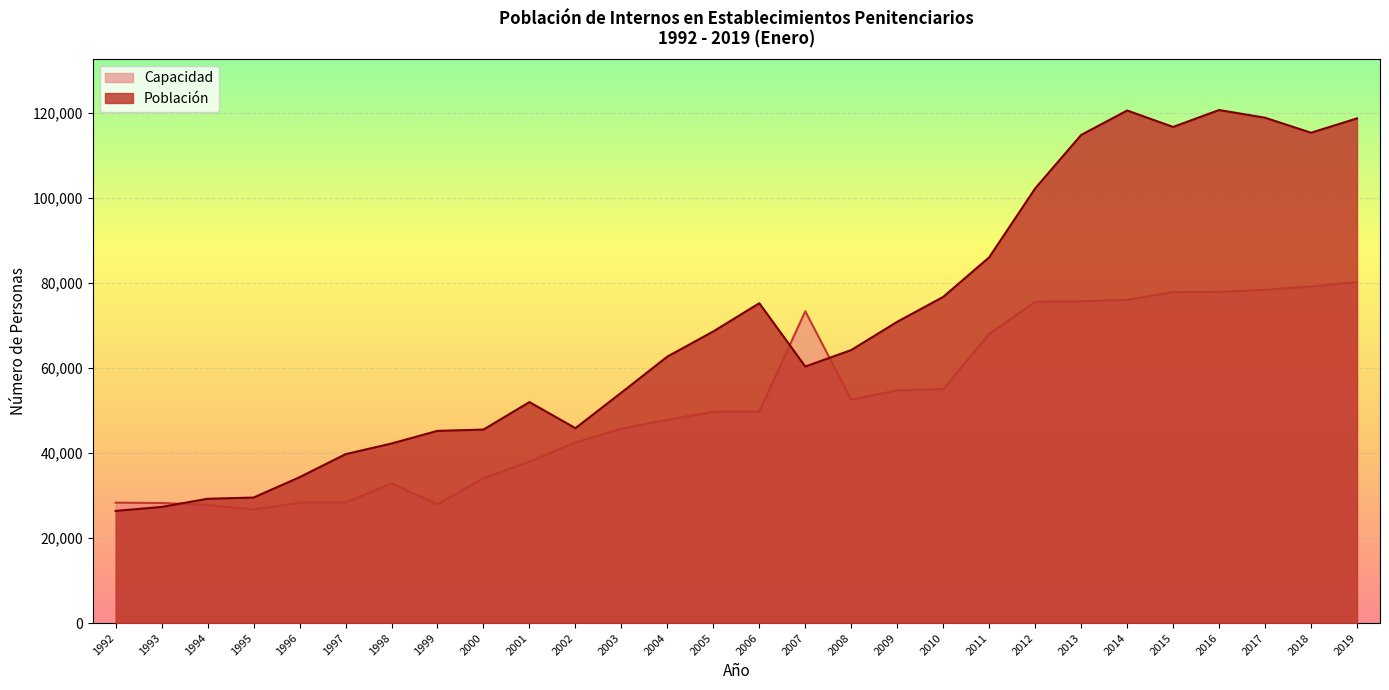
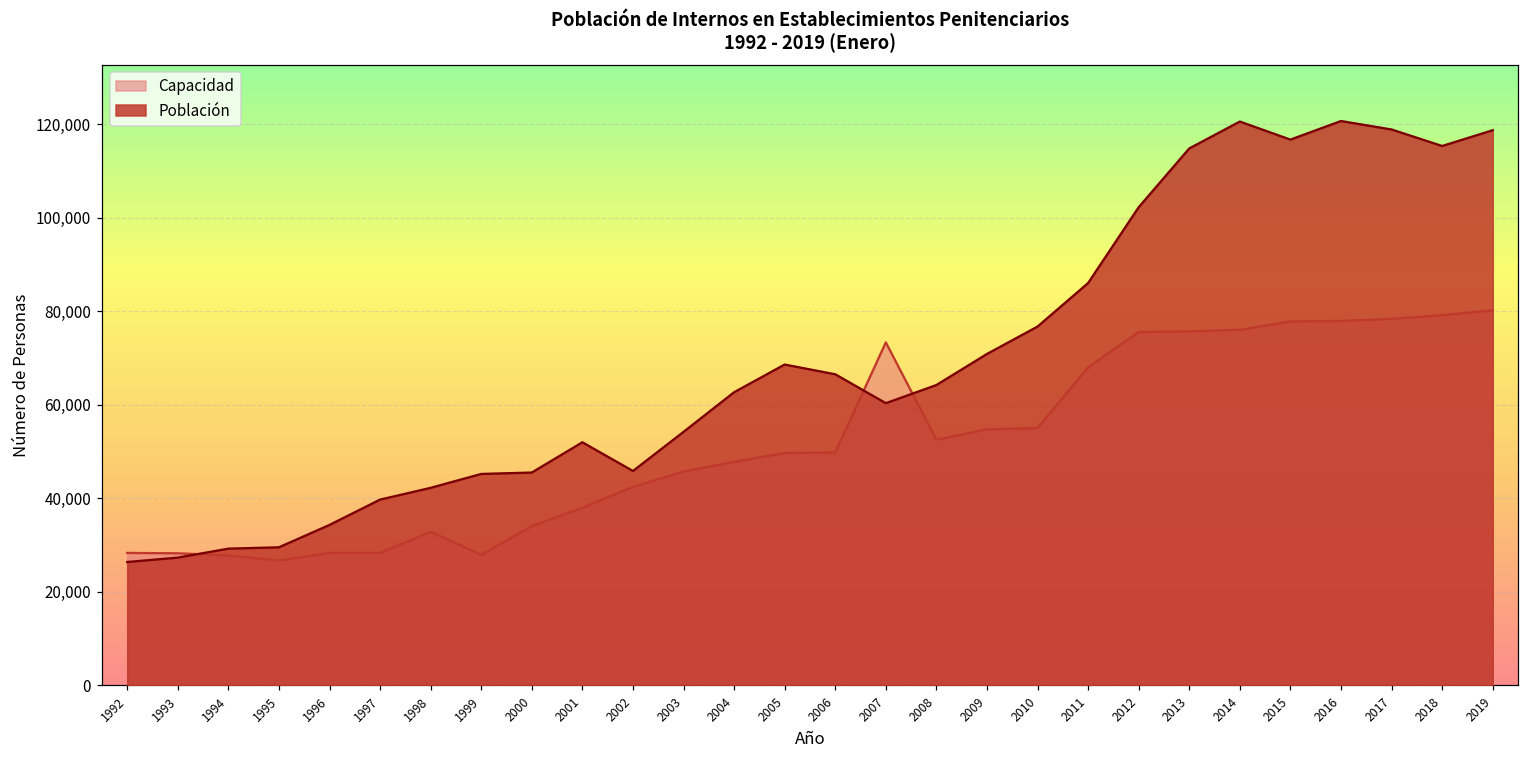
  {
    "Capacidad": {
      "1992": "28,000",
      "1993": "28,000",
      "1994": "28,000",
      "1995": "27,000",
      "1996": "28,000",
      "1997": "28,000",
      "1998": "33,000",
      "1999": "28,000",
      "2000": "34,000",
      "2001": "38,000",
      "2002": "42,000",
      "2003": "46,000",
      "2004": "48,000",
      "2005": "50,000",
      "2006": "50,000",
      "2007": "73,000",
      "2008": "53,000",
      "2009": "55,000",
      "2010": "55,000",
      "2011": "68,000",
      "2012": "76,000",
      "2013": "76,000",
      "2014": "76,000",
      "2015": "78,000",
      "2016": "78,000",
      "2017": "78,000",
      "2018": "79,000",
      "2019": "80,000"
    },
    "Población": {
      "1992": "26,000",
      "1993": "27,000",
      "1994": "29,000",
      "1995": "30,000",
      "1996": "34,000",
      "1997": "40,000",
      "1998": "42,000",
      "1999": "45,000",
      "2000": "46,000",
      "2001": "52,000",
      "2002": "46,000",
      "2003": "54,000",
      "2004": "63,000",
      "2005": "69,000",
-     "2006": "75,000",
+     "2006": "67,000",
      "2007": "60,000",
      "2008": "64,000",
      "2009": "71,000",
      "2010": "77,000",
      "2011": "86,000",
      "2012": "102,000",
      "2013": "115,000",
      "2014": "121,000",
      "2015": "117,000",
      "2016": "121,000",
      "2017": "119,000",
      "2018": "115,000",
      "2019": "119,000"
    }
  }
